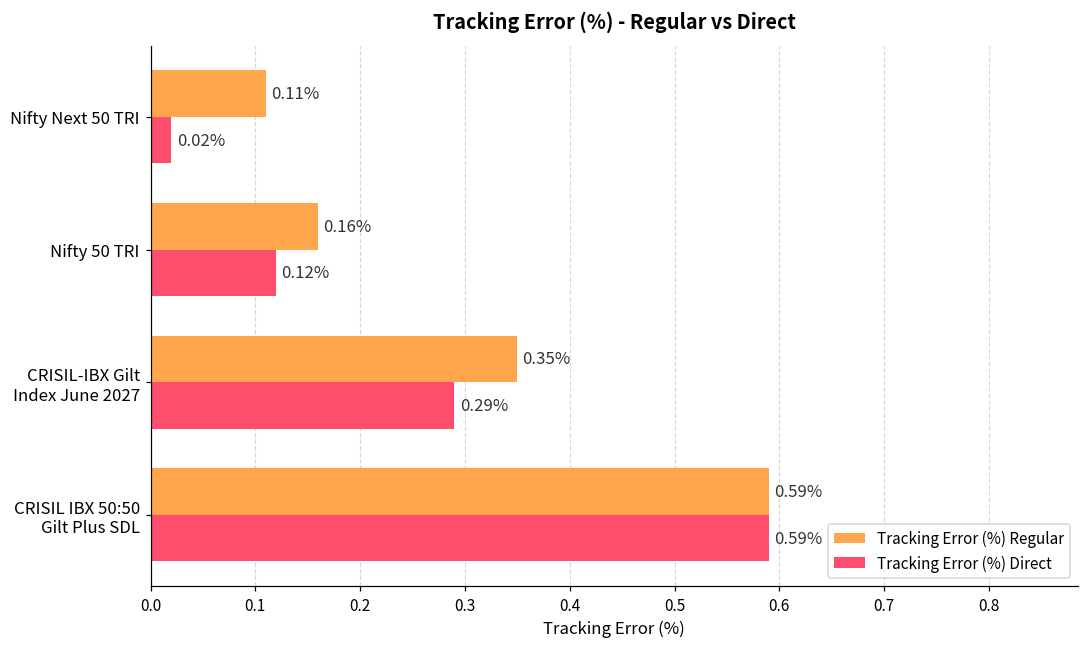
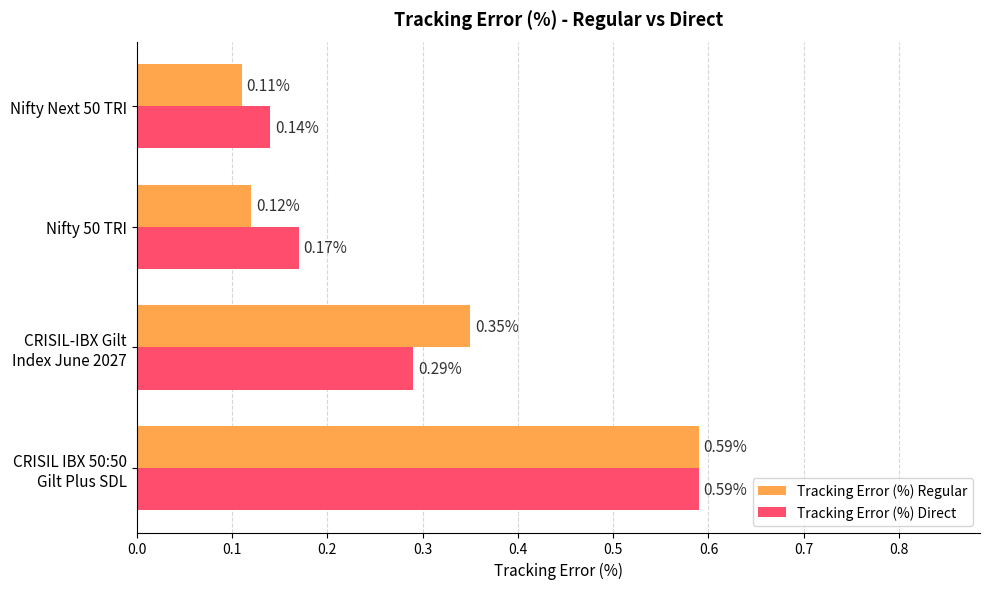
  {
    "Tracking Error (%) Regular": {
      "Nifty Next 50 TRI": "0.11%",
-     "Nifty 50 TRI": "0.16%",
+     "Nifty 50 TRI": "0.12%",
      "CRISIL-IBX Gilt Index June 2027": "0.35%",
      "CRISIL IBX 50:50 Gilt Plus SDL": "0.59%"
    },
    "Tracking Error (%) Direct": {
-     "Nifty Next 50 TRI": "0.02%",
-     "Nifty 50 TRI": "0.12%",
+     "Nifty Next 50 TRI": "0.14%",
+     "Nifty 50 TRI": "0.17%",
      "CRISIL-IBX Gilt Index June 2027": "0.29%",
      "CRISIL IBX 50:50 Gilt Plus SDL": "0.59%"
    }
  }
